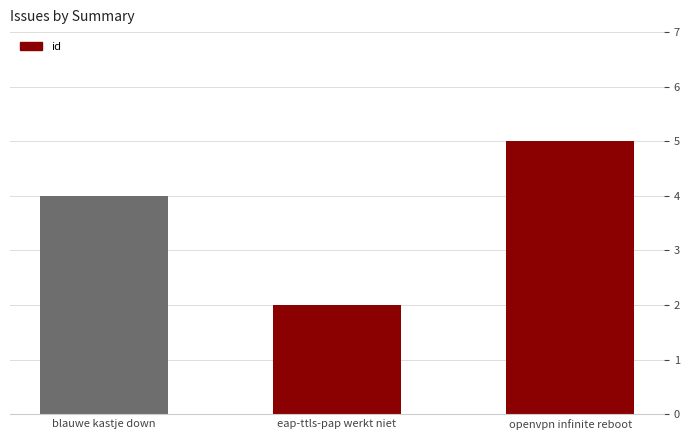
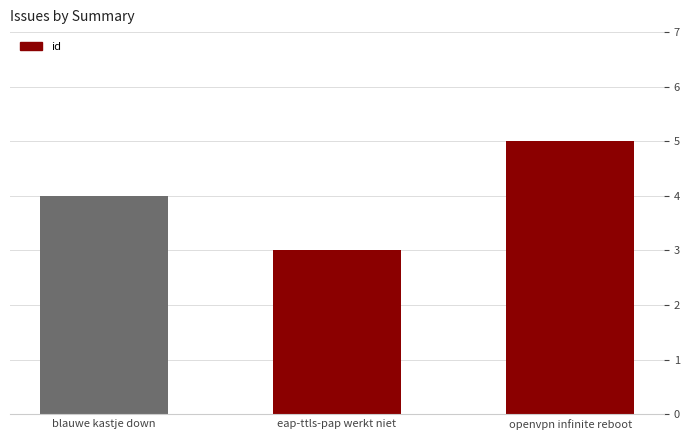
  {
    "blauwe kastje down": 4,
-   "eap-ttls-pap werkt niet": 2,
+   "eap-ttls-pap werkt niet": 3,
    "openvpn infinite reboot": 5
  }
